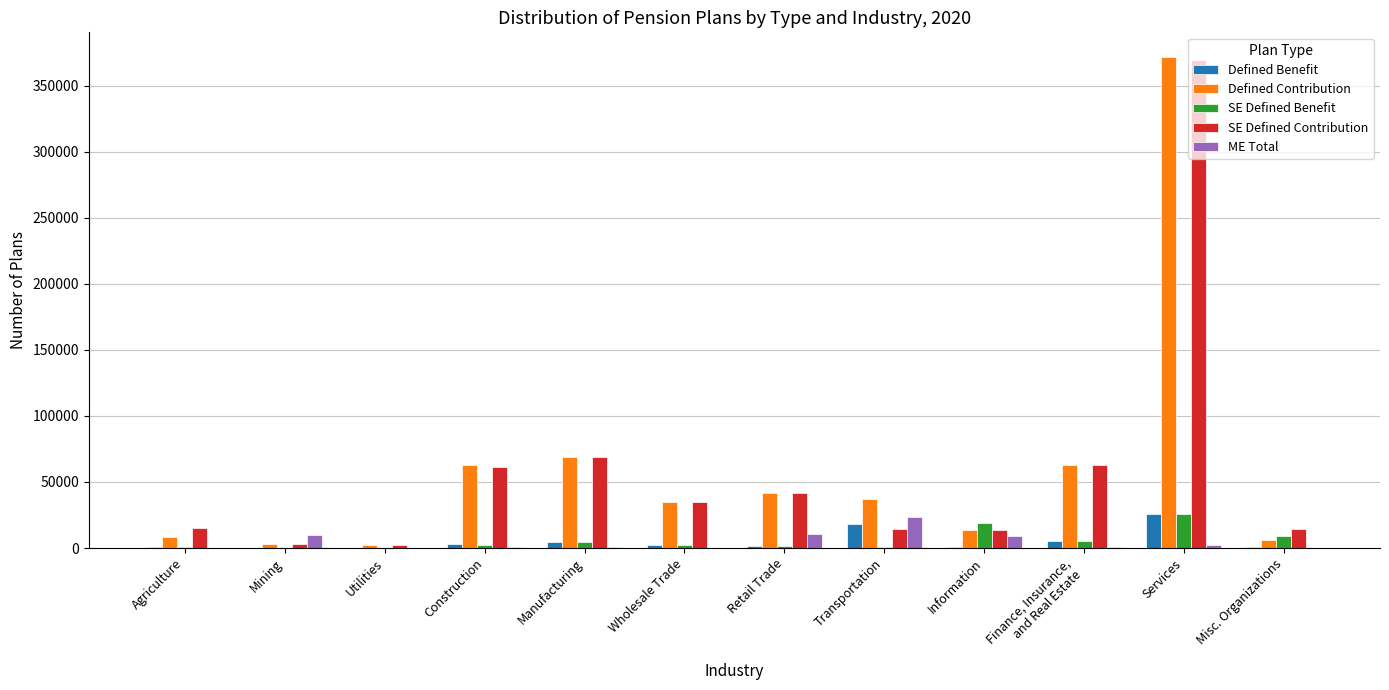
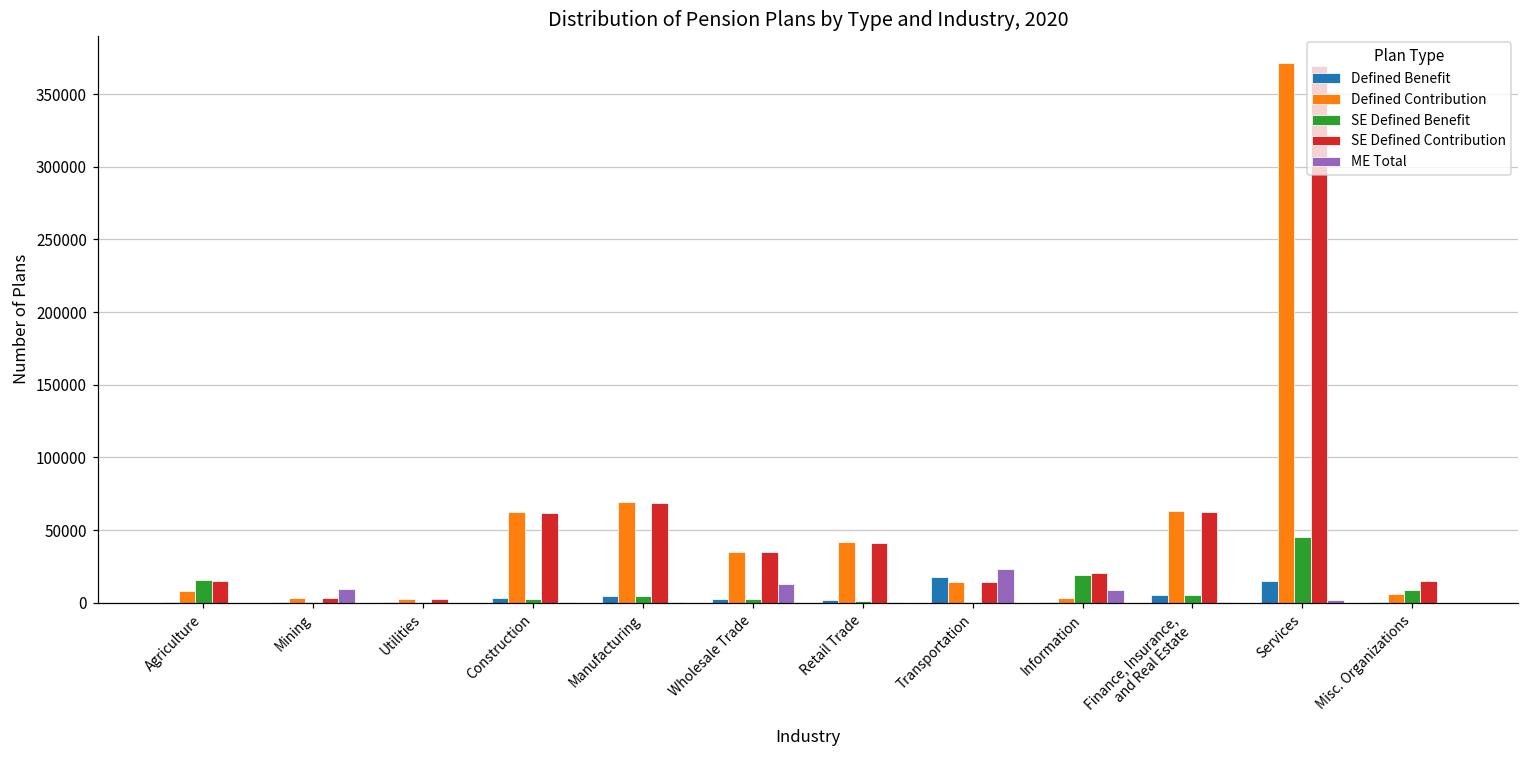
  {
    "Defined Benefit": {
      "Construction": 3000,
      "Manufacturing": 5000,
      "Wholesale Trade": 2000,
      "Transportation": 18000,
      "Finance, Insurance, and Real Estate": 6000,
-     "Services": 26000
+     "Services": 15000
    },
    "Defined Contribution": {
      "Agriculture": 8000,
      "Mining": 3000,
      "Utilities": 2000,
      "Construction": 63000,
      "Manufacturing": 69000,
      "Wholesale Trade": 35000,
      "Retail Trade": 42000,
-     "Transportation": 37000,
-     "Information": 14000,
+     "Transportation": 14000,
+     "Information": 3000,
      "Finance, Insurance, and Real Estate": 63000,
      "Services": 372000,
      "Misc. Organizations": 6000
    },
    "SE Defined Benefit": {
-     "Agriculture": 0,
+     "Agriculture": 15000,
      "Construction": 3000,
      "Manufacturing": 5000,
      "Wholesale Trade": 2000,
      "Information": 19000,
      "Finance, Insurance, and Real Estate": 5000,
-     "Services": 26000,
+     "Services": 46000,
      "Misc. Organizations": 9000
    },
    "SE Defined Contribution": {
      "Agriculture": 15000,
      "Mining": 3000,
      "Utilities": 2000,
      "Construction": 62000,
      "Manufacturing": 69000,
      "Wholesale Trade": 35000,
      "Retail Trade": 41000,
      "Transportation": 14000,
-     "Information": 13000,
+     "Information": 20000,
      "Finance, Insurance, and Real Estate": 63000,
      "Misc. Organizations": 15000
    },
    "ME Total": {
      "Mining": 10000,
-     "Wholesale Trade": 0,
-     "Retail Trade": 11000,
+     "Wholesale Trade": 13000,
+     "Retail Trade": 0,
      "Transportation": 23000,
      "Information": 9000,
      "Services": 2000
    }
  }
